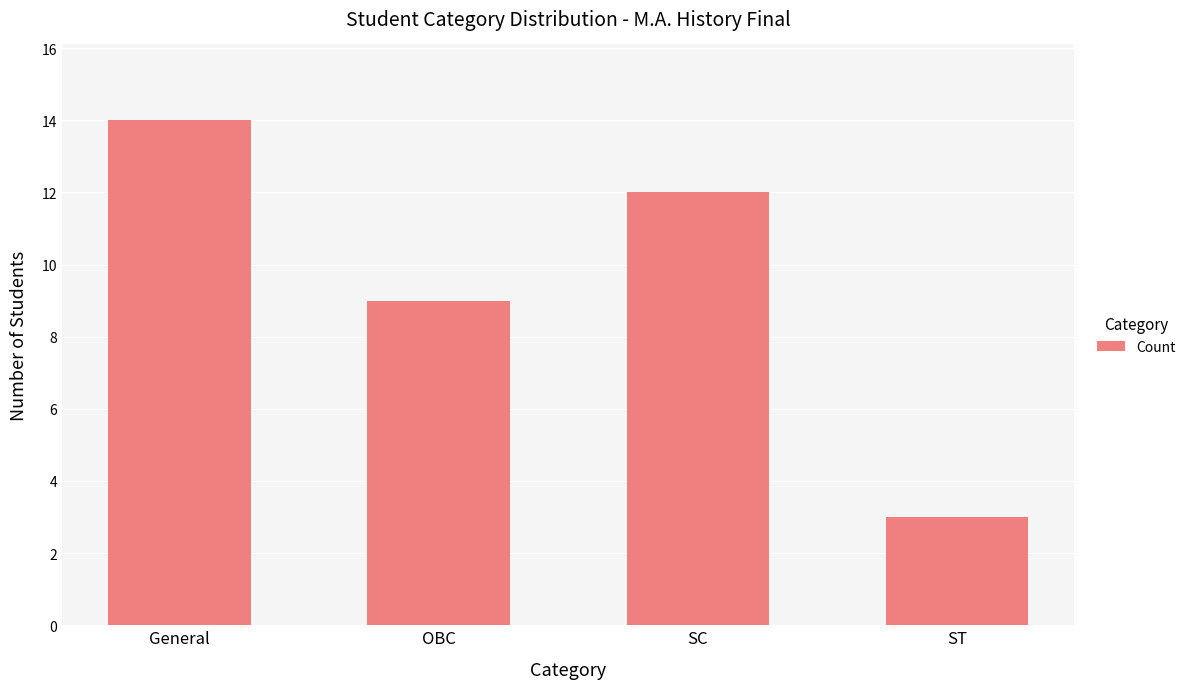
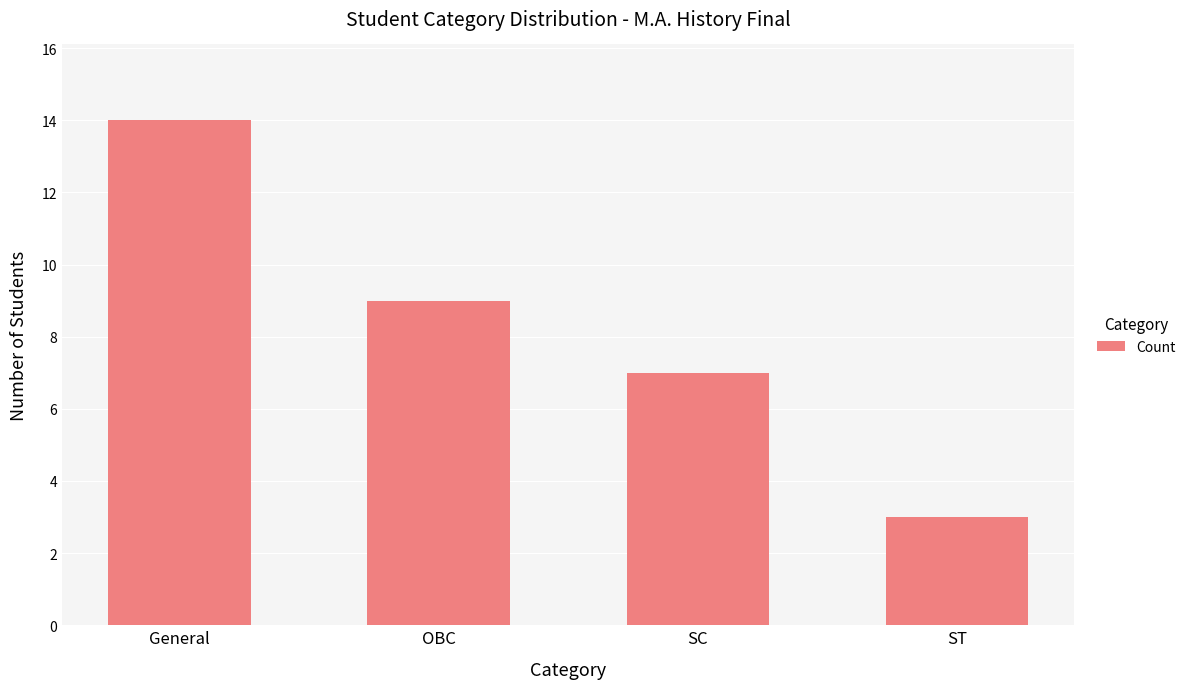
  {
    "General": 14,
    "OBC": 9,
-   "SC": 12,
+   "SC": 7,
    "ST": 3
  }
